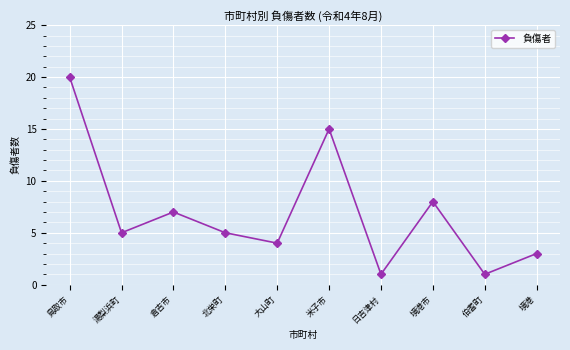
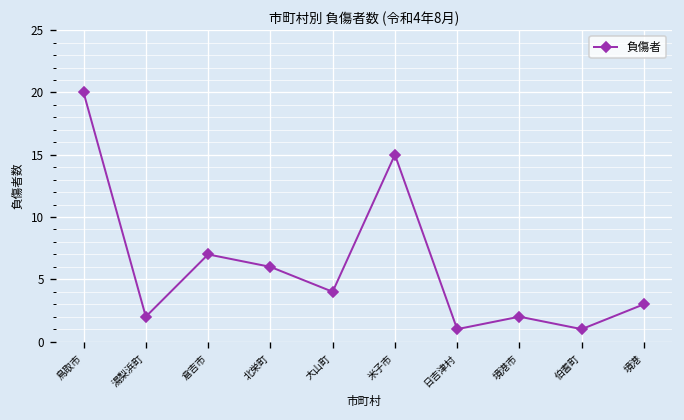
  {
    "鳥取市": 20,
-   "湯梨浜町": 5,
+   "湯梨浜町": 2,
    "倉吉市": 7,
-   "北栄町": 5,
+   "北栄町": 6,
    "大山町": 4,
    "米子市": 15,
    "日吉津村": 1,
-   "境港市": 8,
+   "境港市": 2,
    "伯耆町": 1,
    "境港": 3
  }
